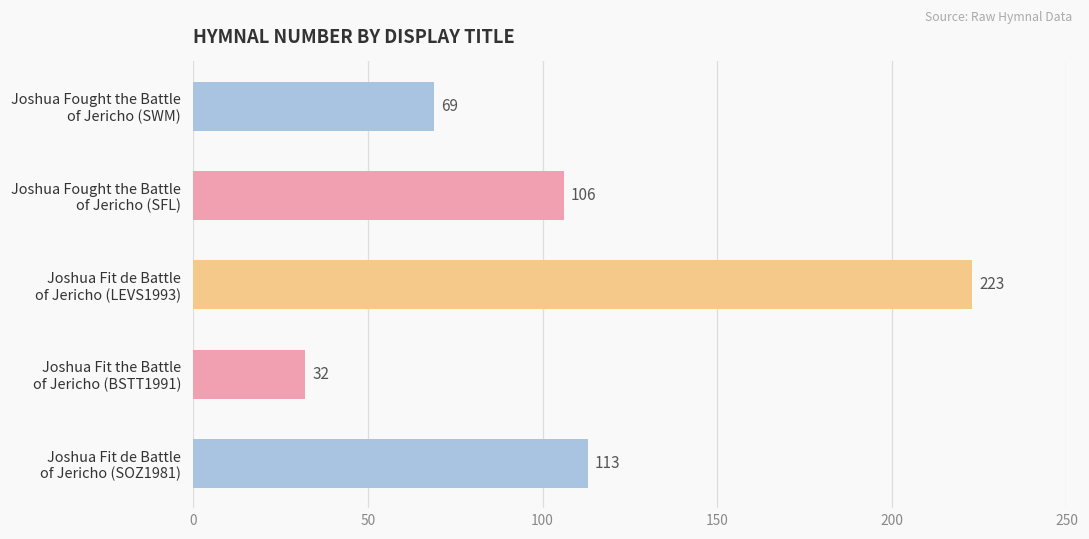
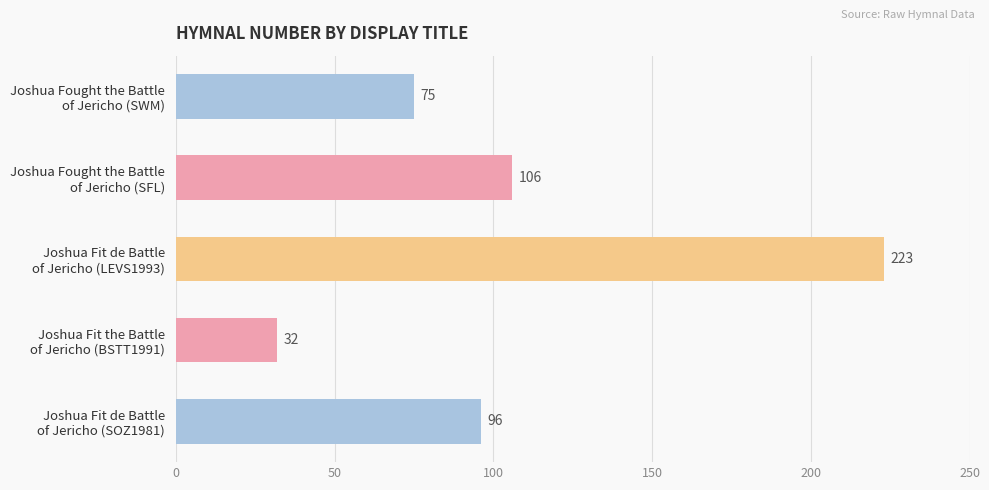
  {
-   "Joshua Fought the Battle of Jericho (SWM)": 69,
+   "Joshua Fought the Battle of Jericho (SWM)": 75,
    "Joshua Fought the Battle of Jericho (SFL)": 106,
    "Joshua Fit de Battle of Jericho (LEVS1993)": 223,
    "Joshua Fit the Battle of Jericho (BSTT1991)": 32,
-   "Joshua Fit de Battle of Jericho (SOZ1981)": 113
+   "Joshua Fit de Battle of Jericho (SOZ1981)": 96
  }
